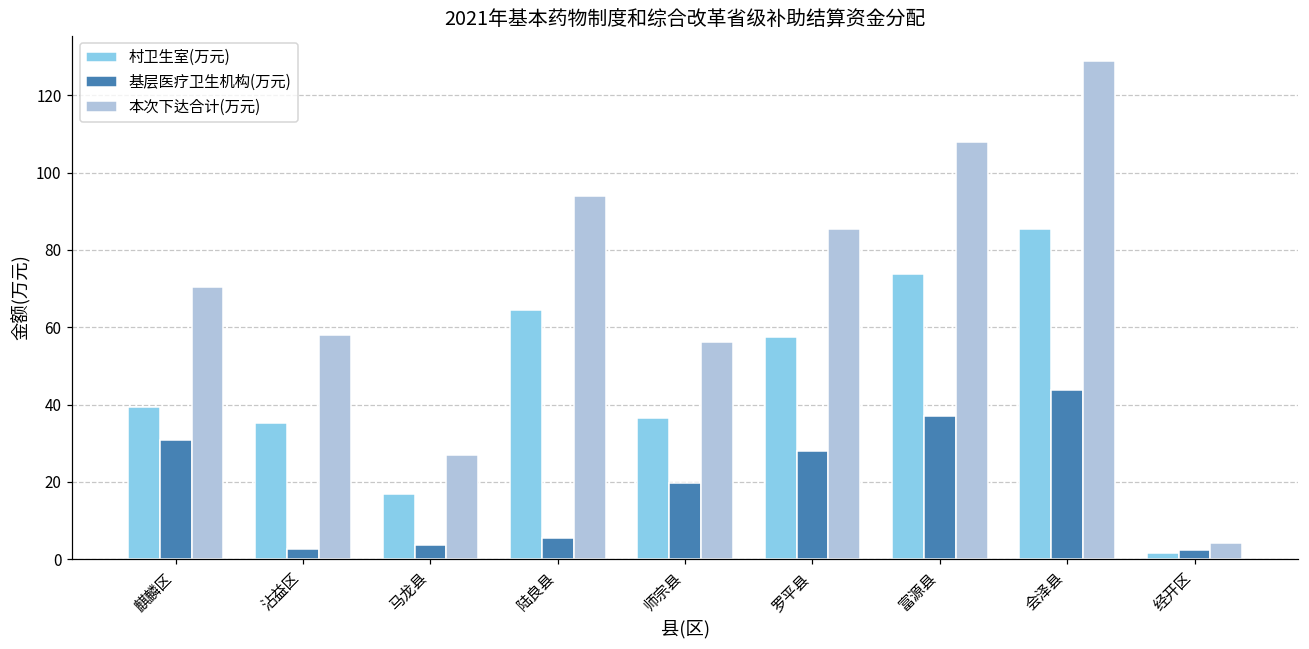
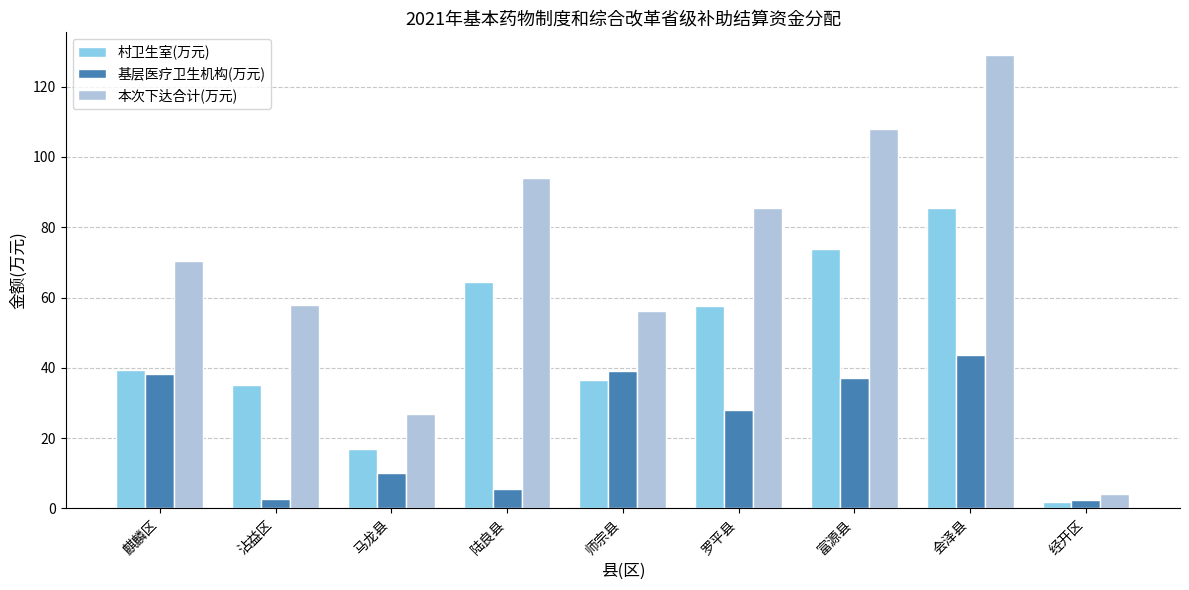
  {
    "基层医疗卫生机构(万元)": {
-     "麒麟区": 31,
+     "麒麟区": 38,
      "沾益区": 3,
-     "马龙县": 4,
+     "马龙县": 10,
      "陆良县": 5,
-     "师宗县": 20,
+     "师宗县": 39,
      "罗平县": 28,
      "富源县": 37,
      "会泽县": 44,
      "经开区": 2
    }
  }
